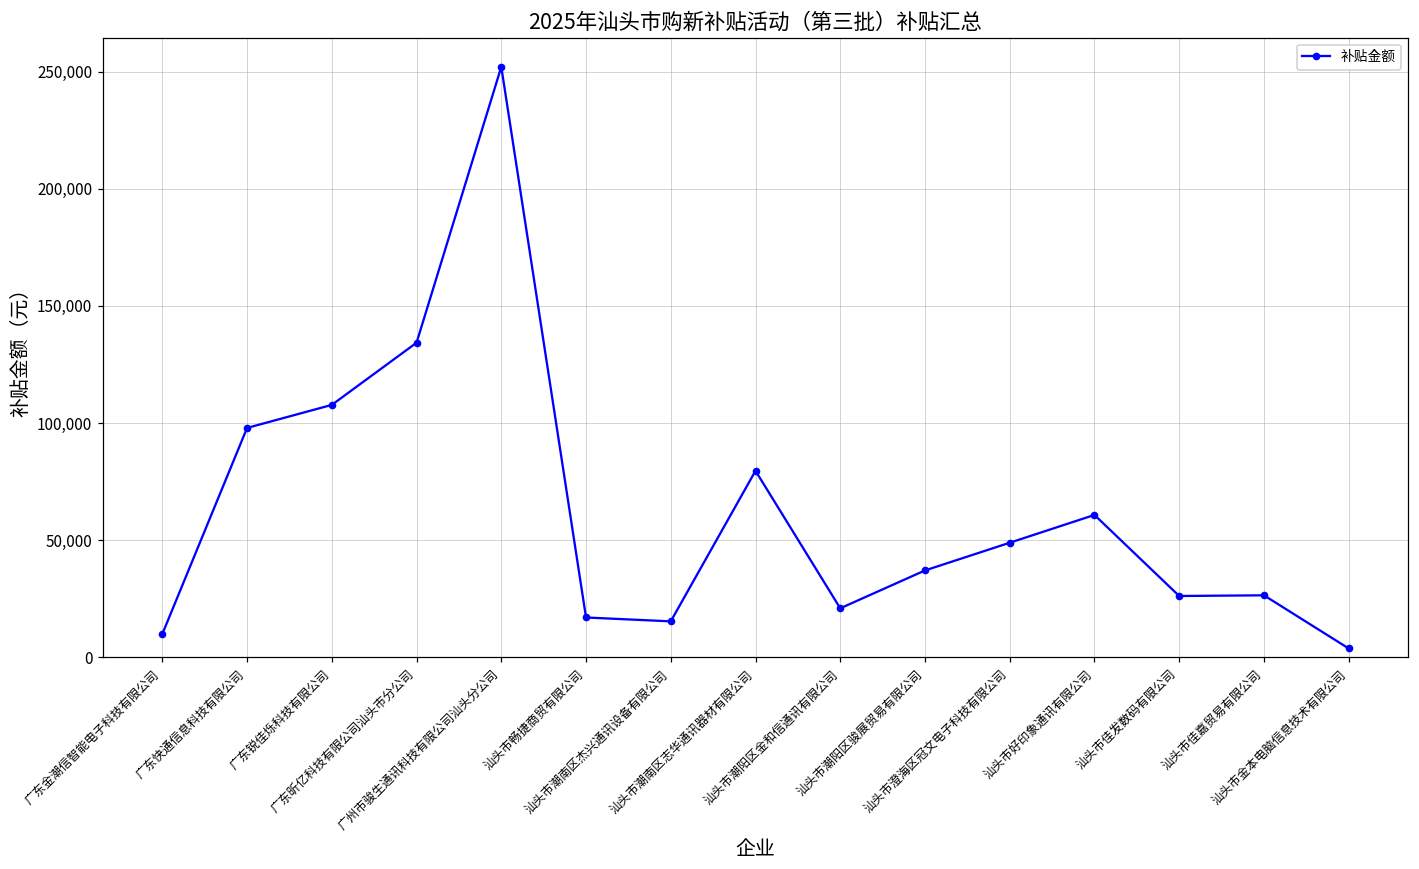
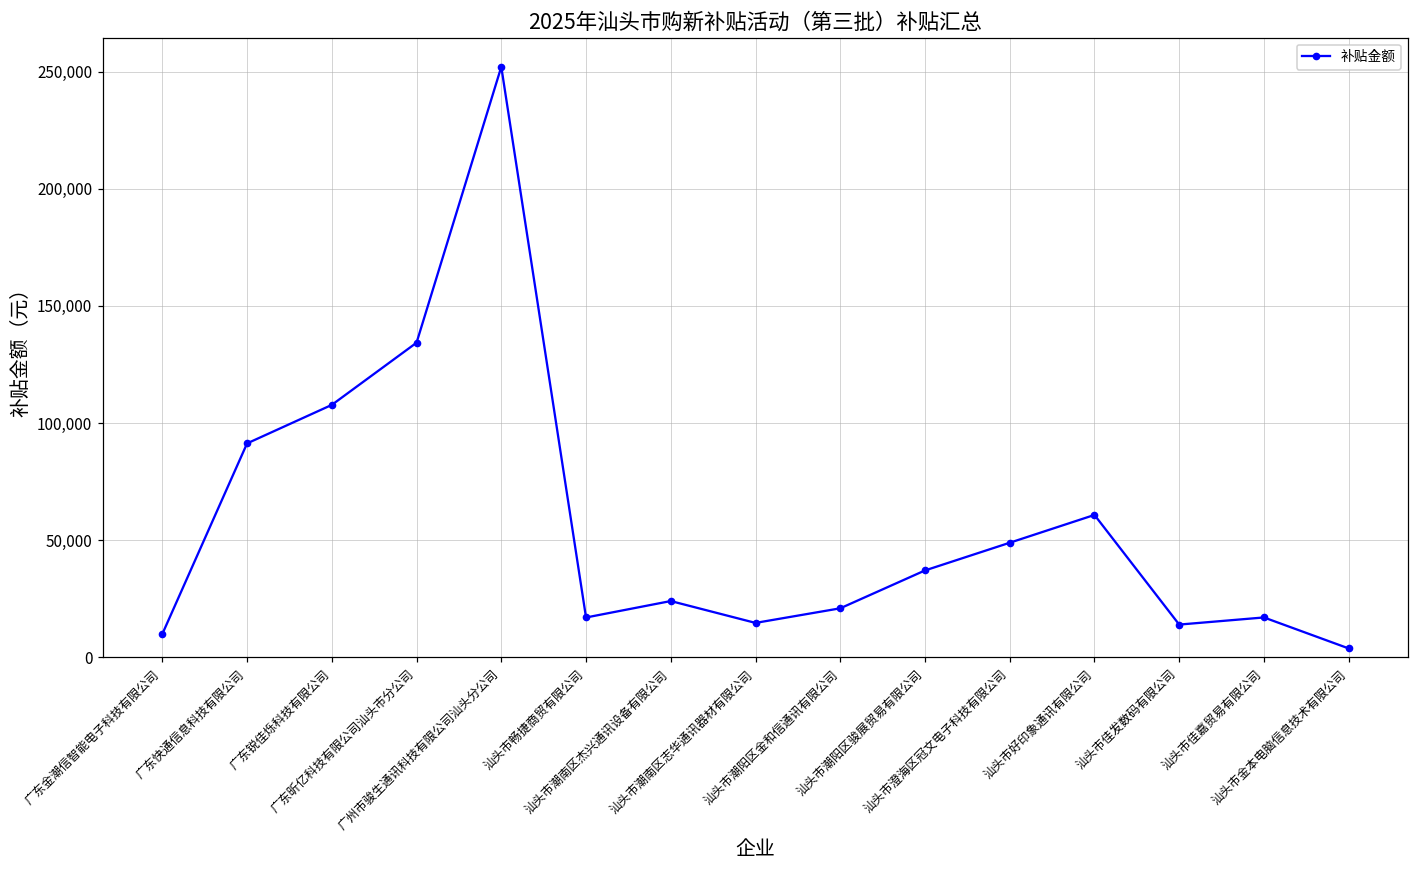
  {
    "广东金潮信智能电子科技有限公司": "10,000",
-   "广东快通信息科技有限公司": "98,000",
+   "广东快通信息科技有限公司": "91,000",
    "广东锐佳烁科技有限公司": "108,000",
    "广东昕亿科技有限公司汕头市分公司": "134,000",
    "广州市骏生通讯科技有限公司汕头分公司": "252,000",
    "汕头市畅捷商贸有限公司": "17,000",
-   "汕头市潮南区杰兴通讯设备有限公司": "15,000",
-   "汕头市潮南区志华通讯器材有限公司": "80,000",
+   "汕头市潮南区杰兴通讯设备有限公司": "24,000",
+   "汕头市潮南区志华通讯器材有限公司": "15,000",
    "汕头市潮阳区金和信通讯有限公司": "21,000",
    "汕头市潮阳区骏展贸易有限公司": "37,000",
    "汕头市澄海区冠文电子科技有限公司": "49,000",
    "汕头市好印象通讯有限公司": "61,000",
-   "汕头市佳发数码有限公司": "26,000",
-   "汕头市佳嘉贸易有限公司": "26,000",
+   "汕头市佳发数码有限公司": "14,000",
+   "汕头市佳嘉贸易有限公司": "17,000",
    "汕头市金本电脑信息技术有限公司": "4,000"
  }
